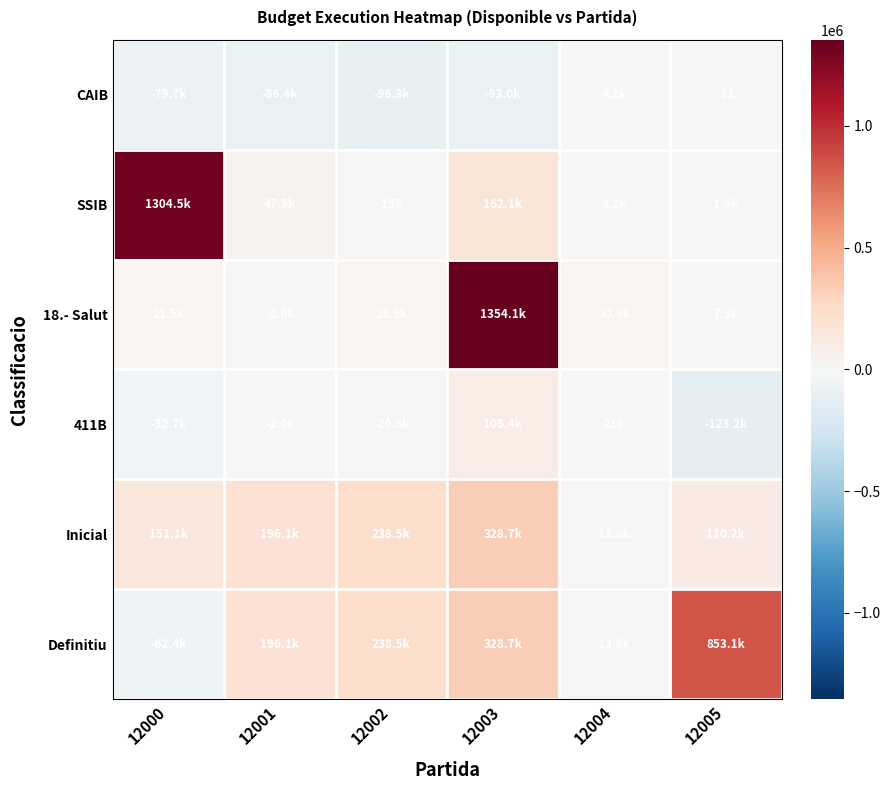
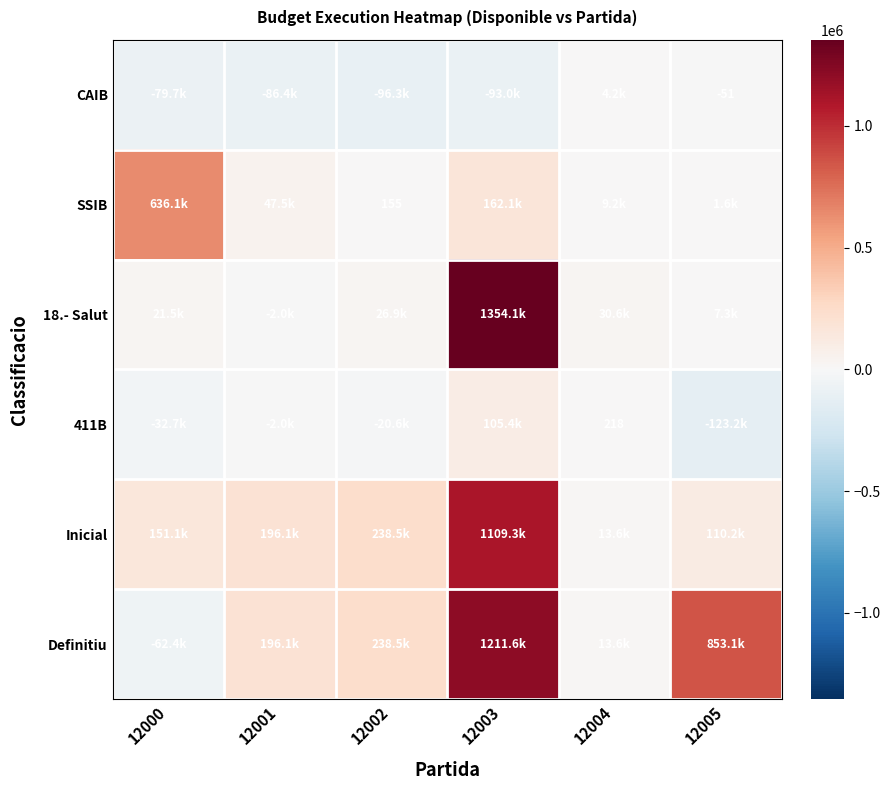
  {
    "SSIB": {
-     "12000": "1304.5k"
+     "12000": "636.1k"
    },
    "18.- Salut": {
      "12003": "1354.1k"
    },
    "Inicial": {
      "12002": "238.5k",
-     "12003": "328.7k"
+     "12003": "1109.3k"
    },
    "Definitiu": {
      "12002": "238.5k",
-     "12003": "328.7k",
+     "12003": "1211.6k",
      "12005": "853.1k"
    }
  }
